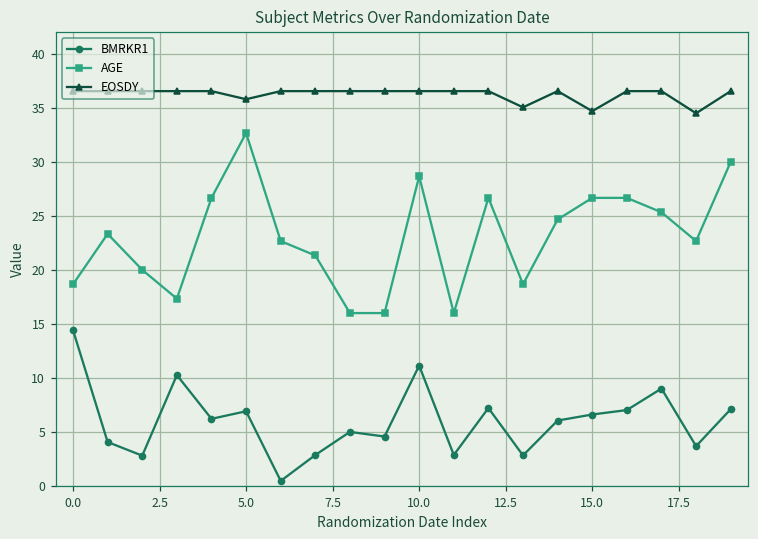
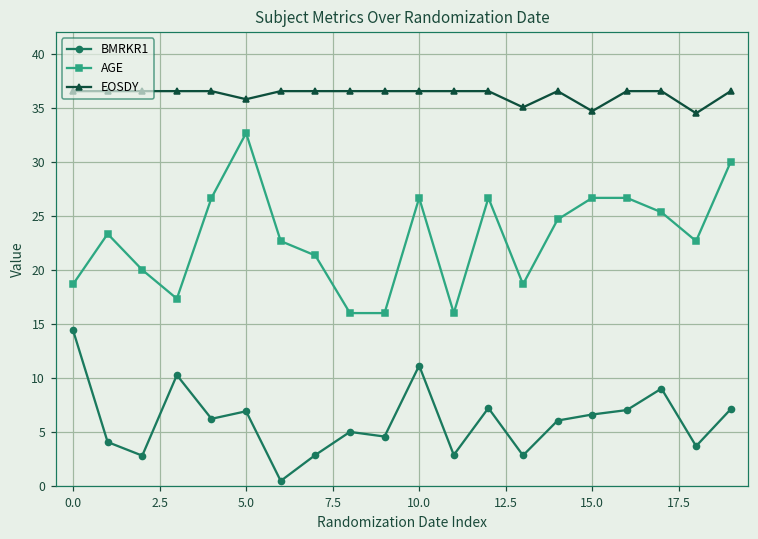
  {
    "AGE": {
      "0.0": 19,
      "5.0": 33,
-     "10.0": 29,
+     "10.0": 27,
      "15.0": 27
    }
  }
